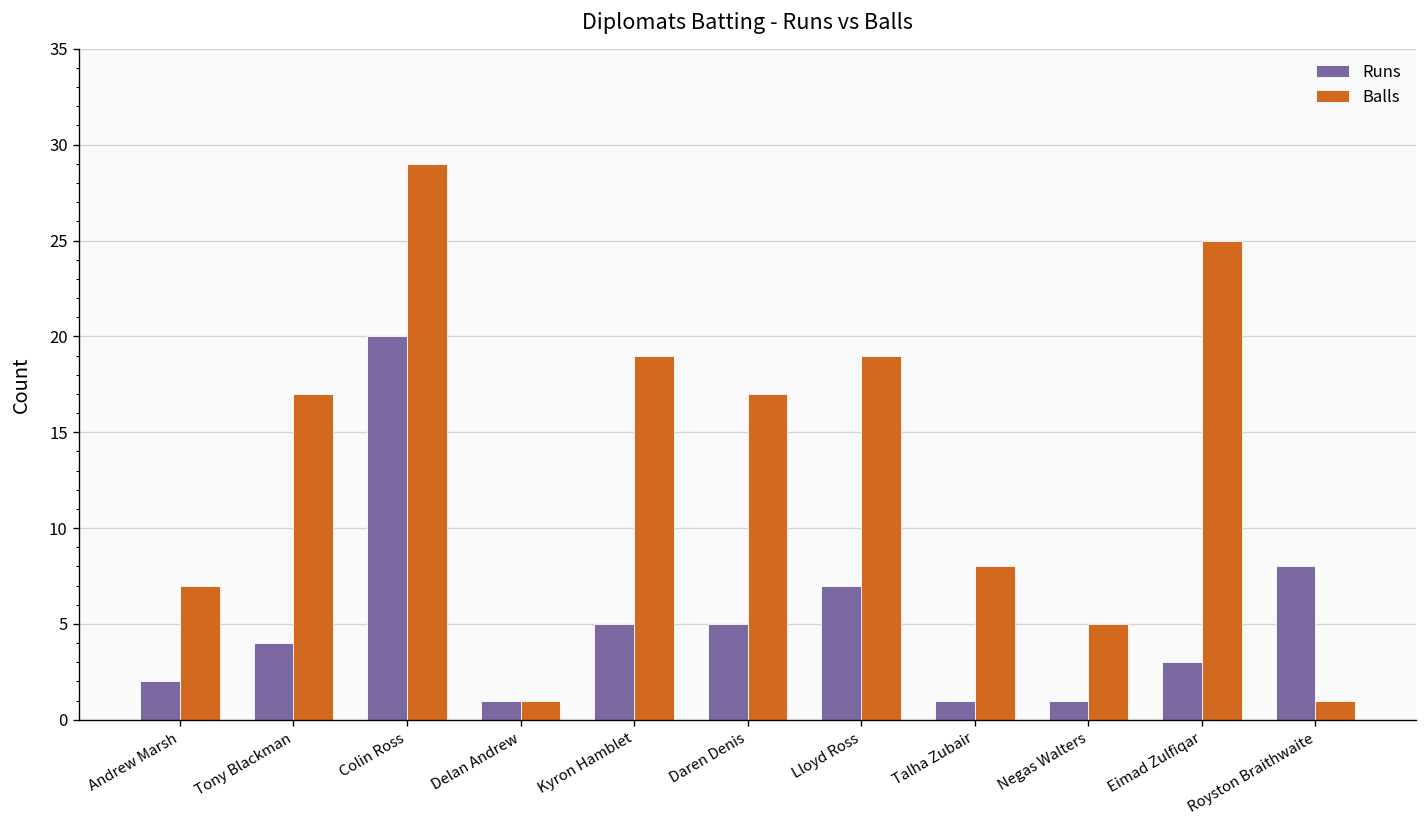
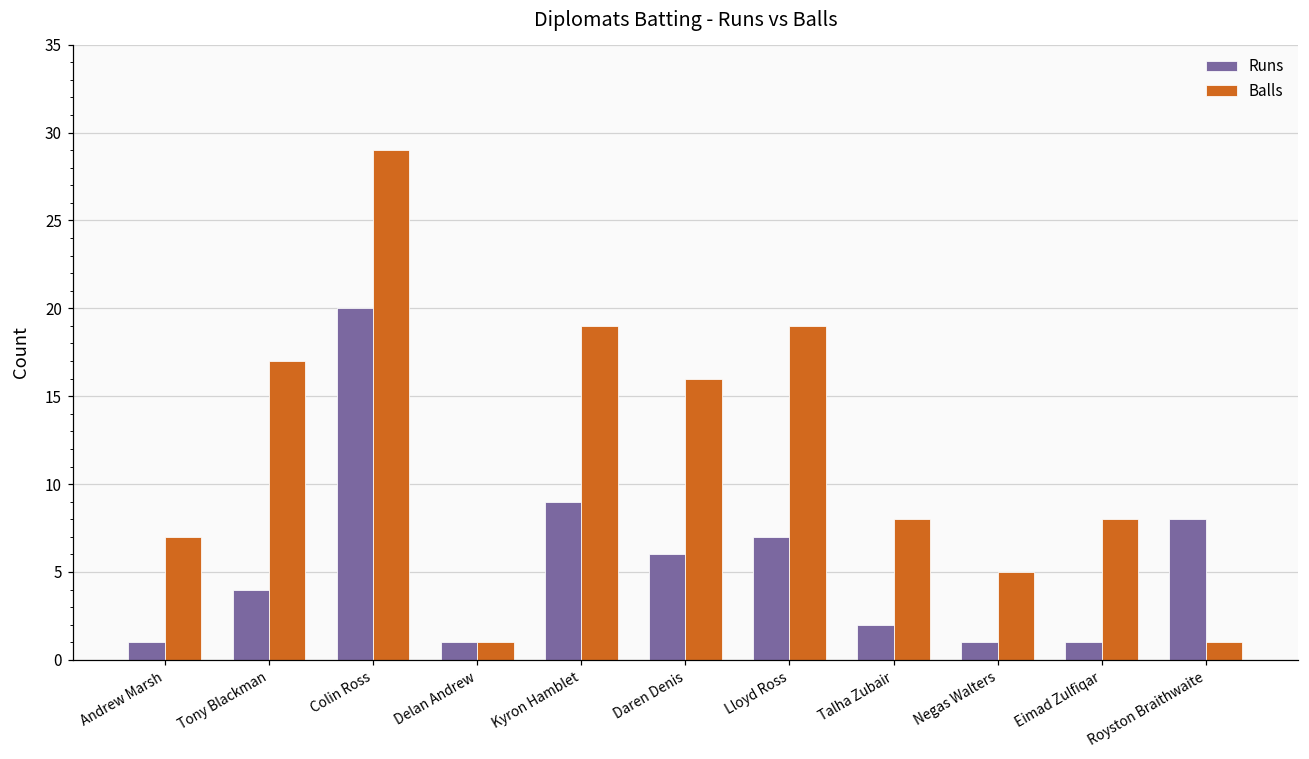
  {
    "Runs": {
-     "Andrew Marsh": 2,
+     "Andrew Marsh": 1,
      "Tony Blackman": 4,
      "Colin Ross": 20,
      "Delan Andrew": 1,
-     "Kyron Hamblet": 5,
-     "Daren Denis": 5,
+     "Kyron Hamblet": 9,
+     "Daren Denis": 6,
      "Lloyd Ross": 7,
-     "Talha Zubair": 1,
+     "Talha Zubair": 2,
      "Negas Walters": 1,
-     "Eimad Zulfiqar": 3,
+     "Eimad Zulfiqar": 1,
      "Royston Braithwaite": 8
    },
    "Balls": {
      "Andrew Marsh": 7,
      "Tony Blackman": 17,
      "Colin Ross": 29,
      "Delan Andrew": 1,
      "Kyron Hamblet": 19,
-     "Daren Denis": 17,
+     "Daren Denis": 16,
      "Lloyd Ross": 19,
      "Talha Zubair": 8,
      "Negas Walters": 5,
-     "Eimad Zulfiqar": 25,
+     "Eimad Zulfiqar": 8,
      "Royston Braithwaite": 1
    }
  }
